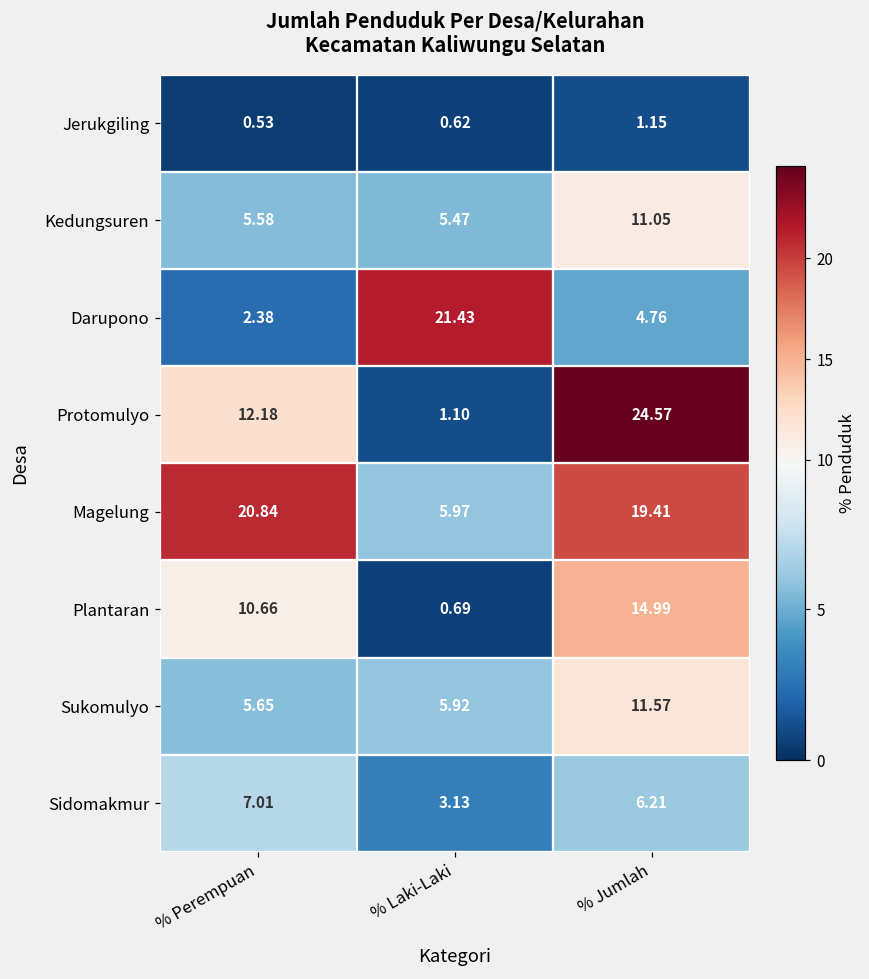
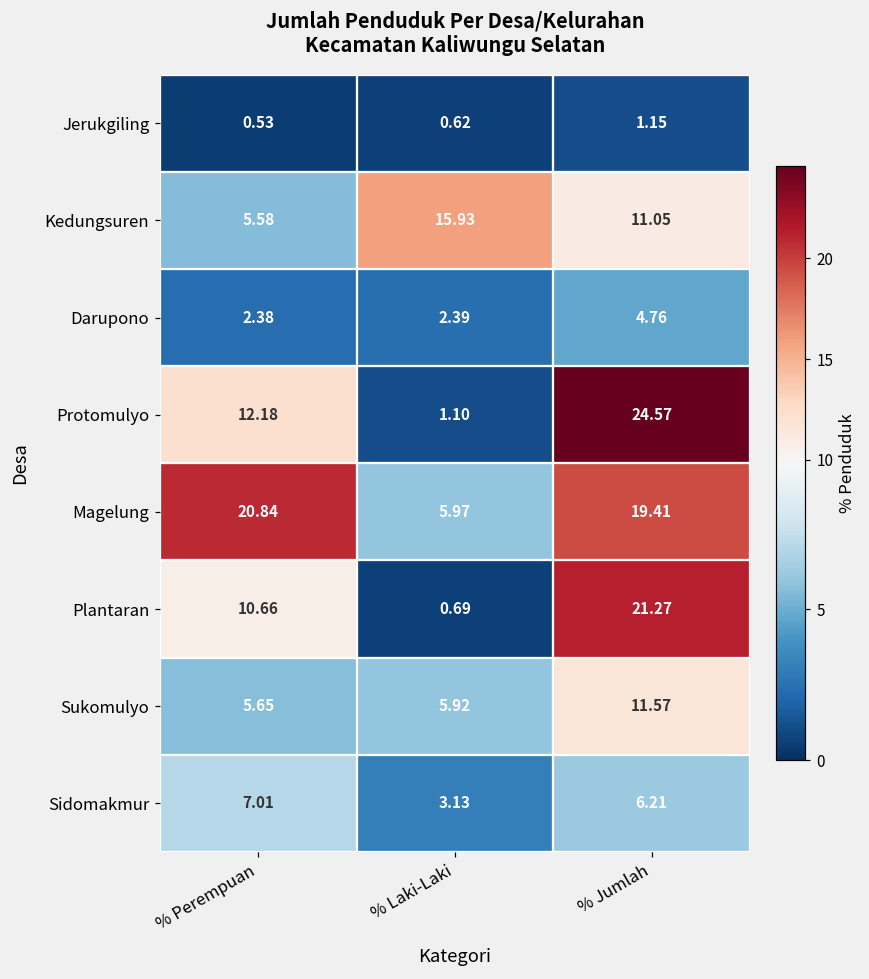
  {
    "Jerukgiling": {
      "% Perempuan": 0.53,
      "% Laki-Laki": 0.62,
      "% Jumlah": 1.15
    },
    "Kedungsuren": {
      "% Perempuan": 5.58,
-     "% Laki-Laki": 5.47,
+     "% Laki-Laki": 15.93,
      "% Jumlah": 11.05
    },
    "Darupono": {
      "% Perempuan": 2.38,
-     "% Laki-Laki": 21.43,
+     "% Laki-Laki": 2.39,
      "% Jumlah": 4.76
    },
    "Protomulyo": {
      "% Perempuan": 12.18,
      "% Laki-Laki": 1.10,
      "% Jumlah": 24.57
    },
    "Magelung": {
      "% Perempuan": 20.84,
      "% Laki-Laki": 5.97,
      "% Jumlah": 19.41
    },
    "Plantaran": {
      "% Perempuan": 10.66,
      "% Laki-Laki": 0.69,
-     "% Jumlah": 14.99
+     "% Jumlah": 21.27
    },
    "Sukomulyo": {
      "% Perempuan": 5.65,
      "% Laki-Laki": 5.92,
      "% Jumlah": 11.57
    },
    "Sidomakmur": {
      "% Perempuan": 7.01,
      "% Laki-Laki": 3.13,
      "% Jumlah": 6.21
    }
  }
